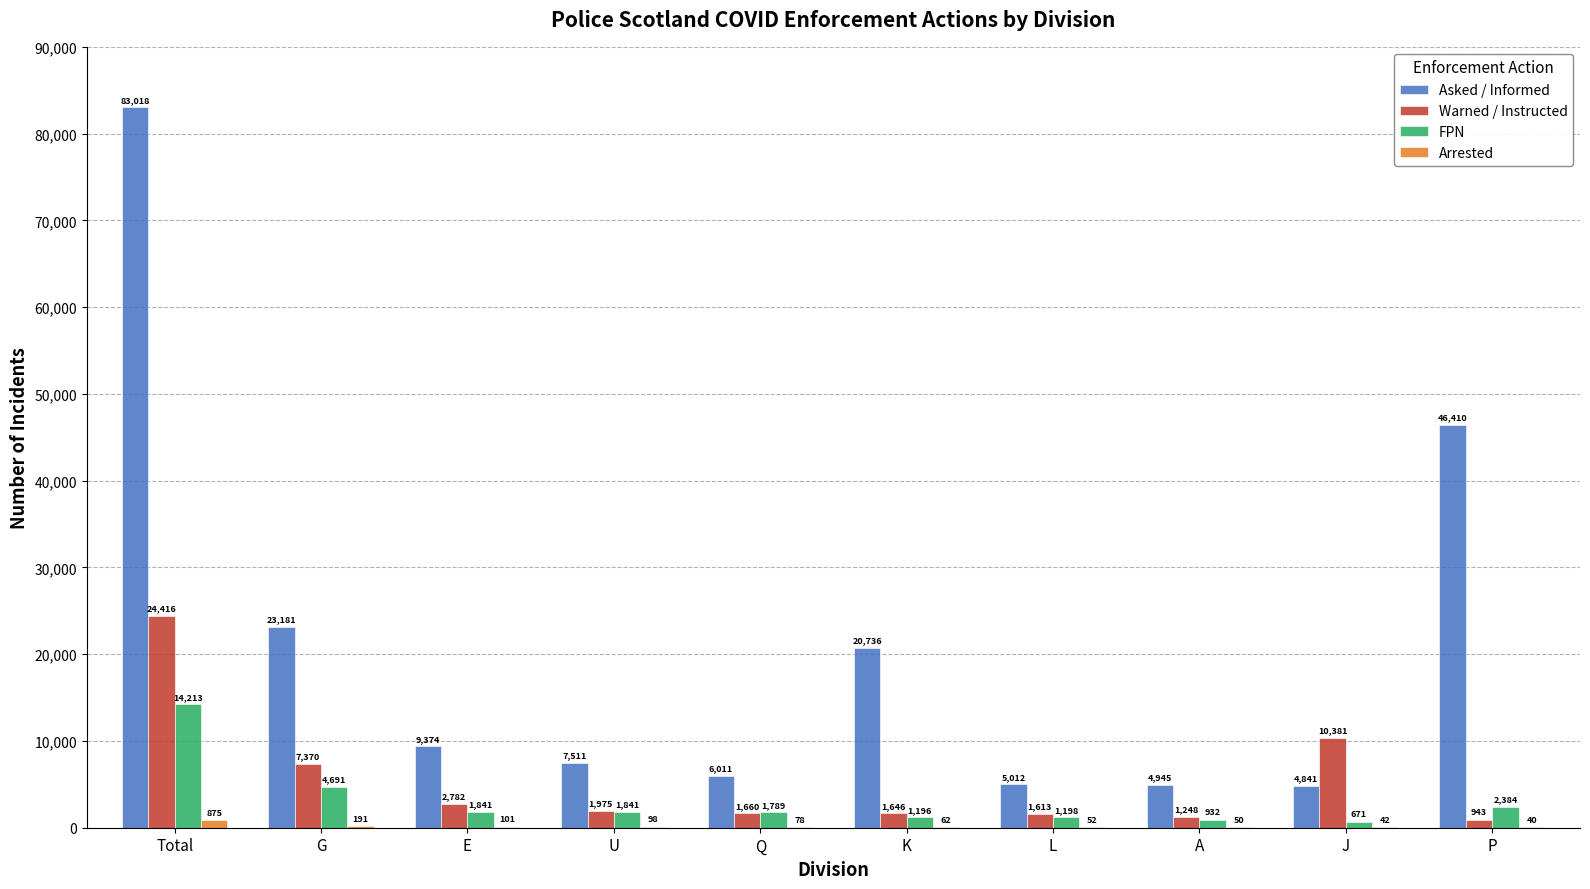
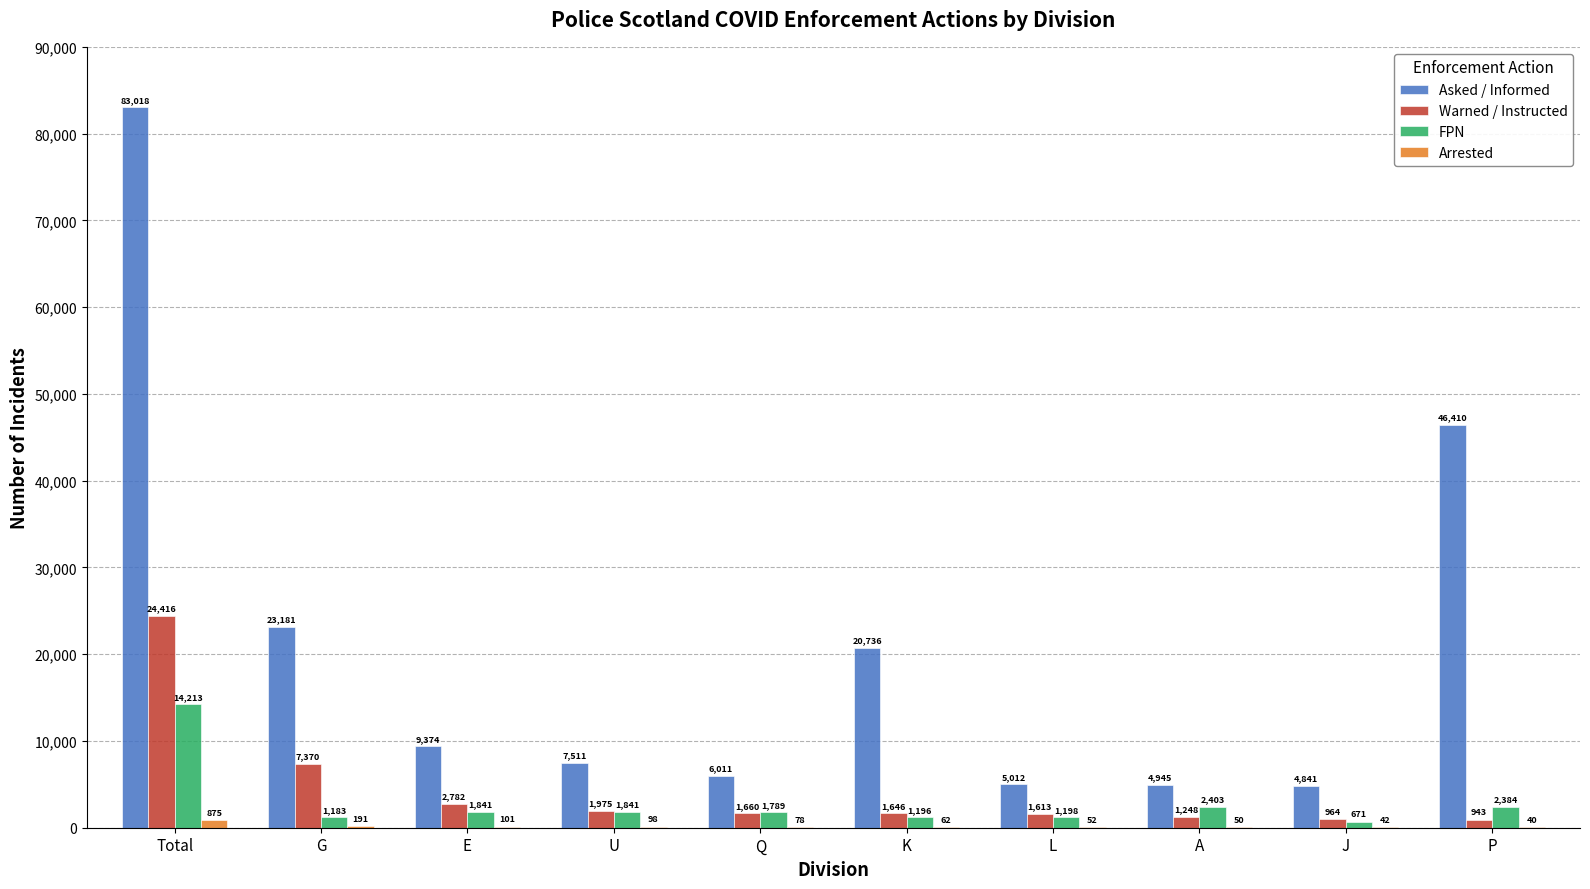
  {
    "Asked / Informed": {
      "Total": "83,018",
      "G": "23,181",
      "E": "9,374",
      "U": "7,511",
      "Q": "6,011",
      "K": "20,736",
      "L": "5,012",
      "A": "4,945",
      "J": "4,841",
      "P": "46,410"
    },
    "Warned / Instructed": {
      "Total": "24,416",
      "G": "7,370",
      "E": "2,782",
      "U": "1,975",
      "Q": "1,660",
      "K": "1,646",
      "L": "1,613",
      "A": "1,248",
-     "J": "10,381",
+     "J": "964",
      "P": "943"
    },
    "FPN": {
      "Total": "14,213",
-     "G": "4,691",
+     "G": "1,183",
      "E": "1,841",
      "U": "1,841",
      "Q": "1,789",
      "K": "1,196",
      "L": "1,198",
-     "A": "932",
+     "A": "2,403",
      "J": "671",
      "P": "2,384"
    },
    "Arrested": {
      "Total": "875",
      "G": "191",
      "E": "101",
      "U": "98",
      "Q": "78",
      "K": "62",
      "L": "52",
      "A": "50",
      "J": "42",
      "P": "40"
    }
  }
